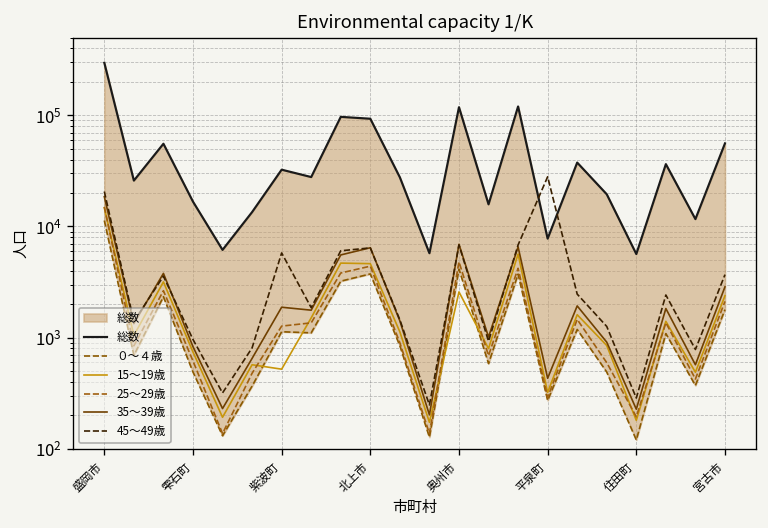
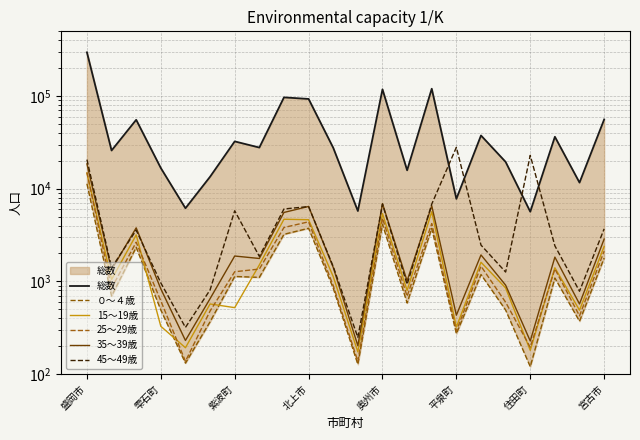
  {
    "15～19歳": {
-     "雫石町": 700,
+     "雫石町": 330,
      "紫波町": 500,
-     "奥州市": 2600,
+     "奥州市": 5000,
      "平泉町": 320,
      "住田町": 180,
      "宮古市": 2400
    },
    "45～49歳": {
      "盛岡市": 21000,
      "雫石町": 1000,
      "紫波町": 6000,
      "平泉町": 28000,
-     "住田町": 290,
+     "住田町": 23000,
      "宮古市": 3700
    }
  }
